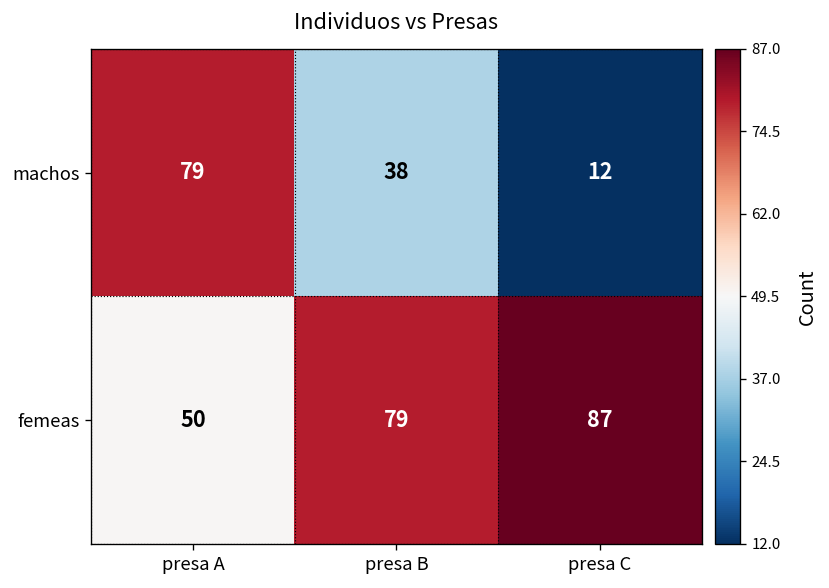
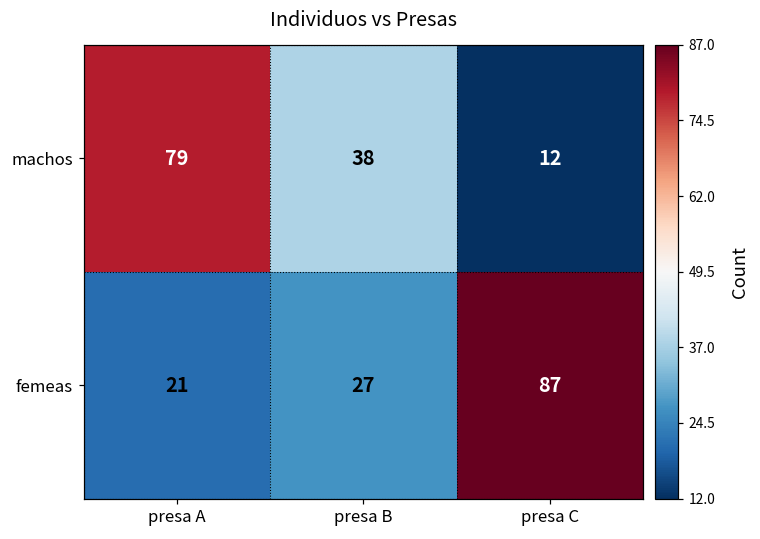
  {
    "machos": {
      "presa A": 79,
      "presa B": 38,
      "presa C": 12
    },
    "femeas": {
-     "presa A": 50,
-     "presa B": 79,
+     "presa A": 21,
+     "presa B": 27,
      "presa C": 87
    }
  }
